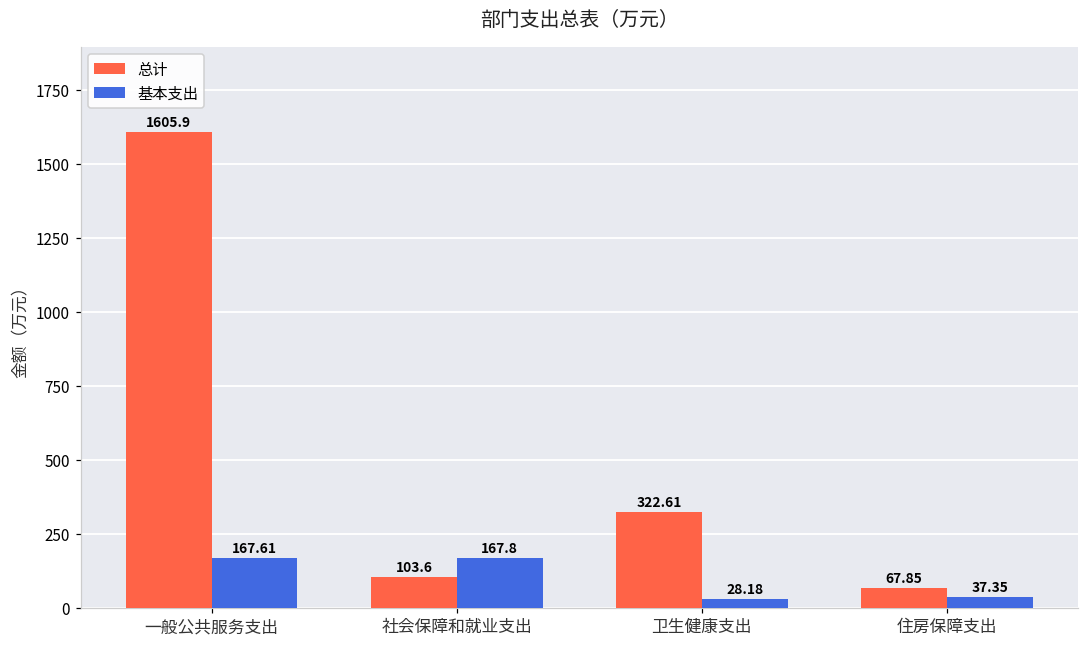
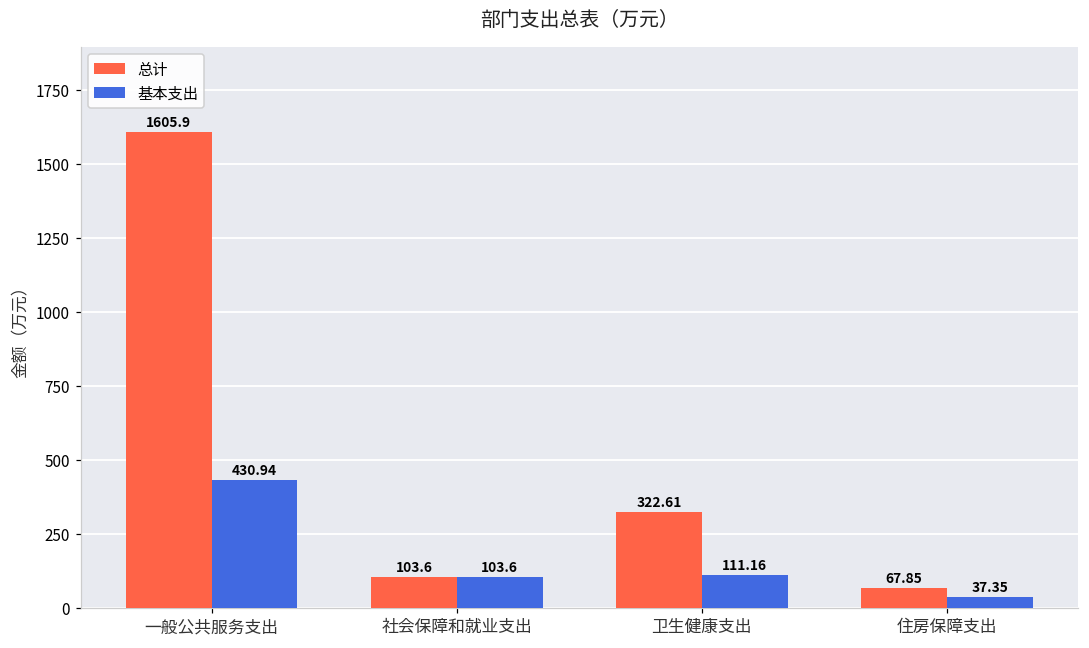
  {
    "总计": {
      "一般公共服务支出": 1605.9,
      "社会保障和就业支出": 103.6,
      "卫生健康支出": 322.61,
      "住房保障支出": 67.85
    },
    "基本支出": {
-     "一般公共服务支出": 167.61,
-     "社会保障和就业支出": 167.8,
-     "卫生健康支出": 28.18,
+     "一般公共服务支出": 430.94,
+     "社会保障和就业支出": 103.6,
+     "卫生健康支出": 111.16,
      "住房保障支出": 37.35
    }
  }
